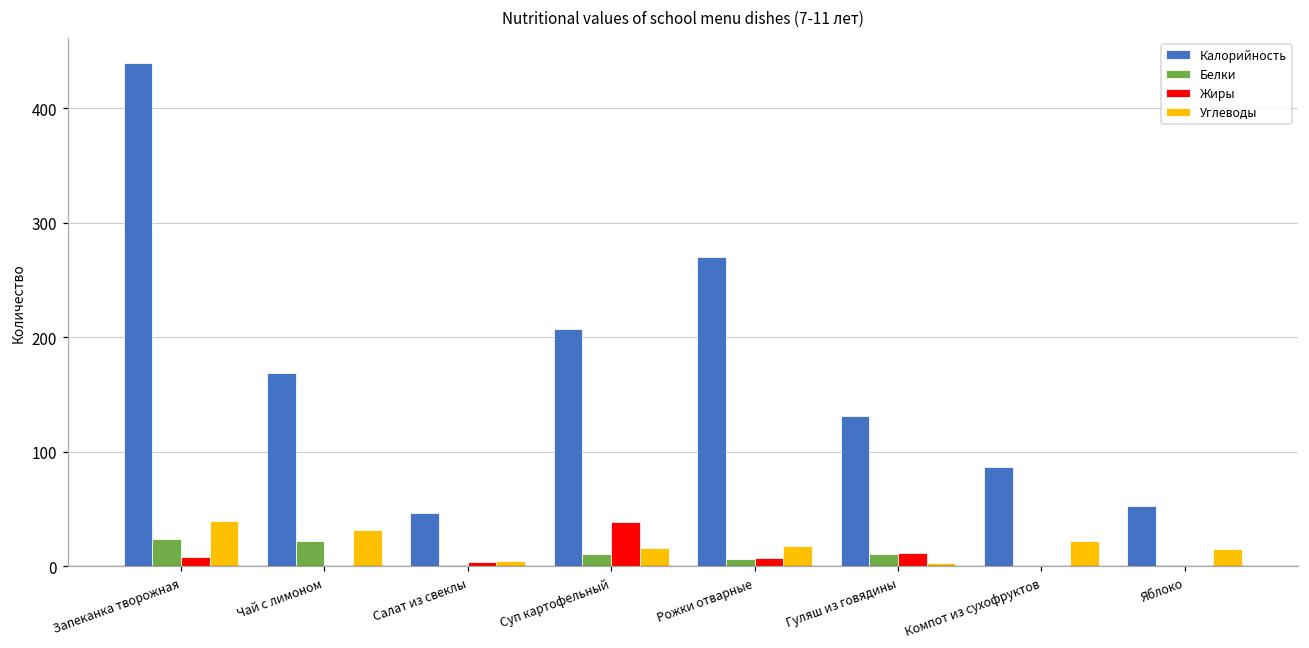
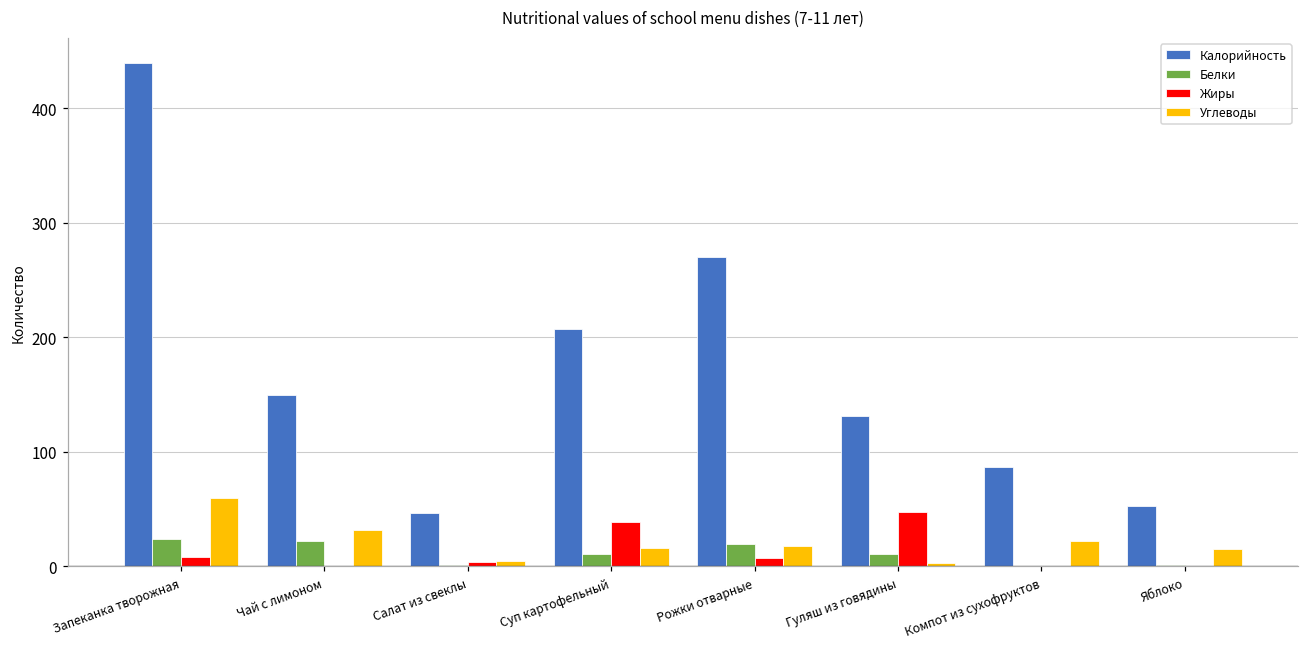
  {
    "Калорийность": {
      "Запеканка творожная": 439,
-     "Чай с лимоном": 169,
+     "Чай с лимоном": 150,
      "Салат из свеклы": 47,
      "Суп картофельный": 208,
      "Рожки отварные": 270,
      "Гуляш из говядины": 131,
      "Компот из сухофруктов": 87,
      "Яблоко": 53
    },
    "Белки": {
      "Запеканка творожная": 24,
      "Чай с лимоном": 23,
      "Суп картофельный": 11,
-     "Рожки отварные": 6,
+     "Рожки отварные": 19,
      "Гуляш из говядины": 11
    },
    "Жиры": {
      "Запеканка творожная": 8,
      "Салат из свеклы": 4,
      "Суп картофельный": 39,
      "Рожки отварные": 8,
-     "Гуляш из говядины": 11
+     "Гуляш из говядины": 48
    },
    "Углеводы": {
-     "Запеканка творожная": 40,
+     "Запеканка творожная": 60,
      "Чай с лимоном": 31,
      "Салат из свеклы": 5,
      "Суп картофельный": 16,
      "Рожки отварные": 18,
      "Гуляш из говядины": 3,
      "Компот из сухофруктов": 22,
      "Яблоко": 15
    }
  }
